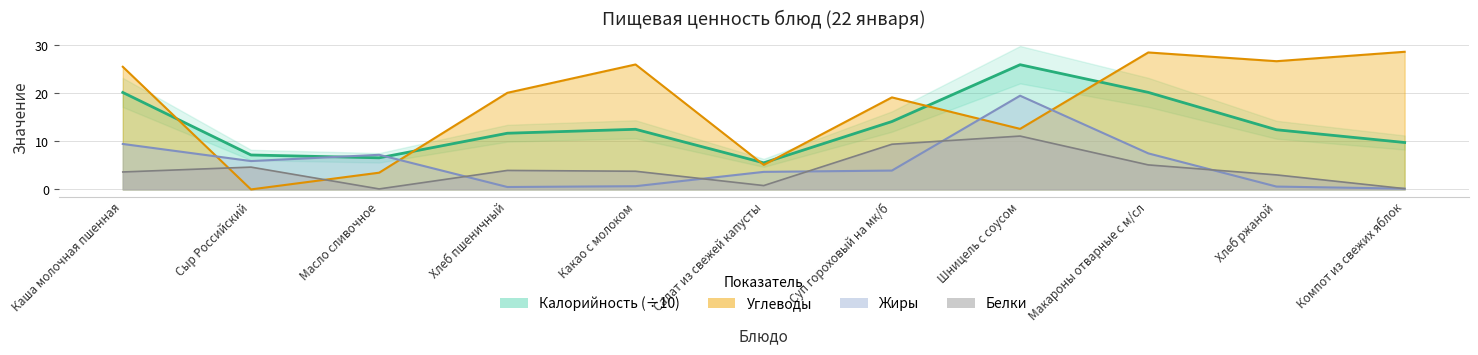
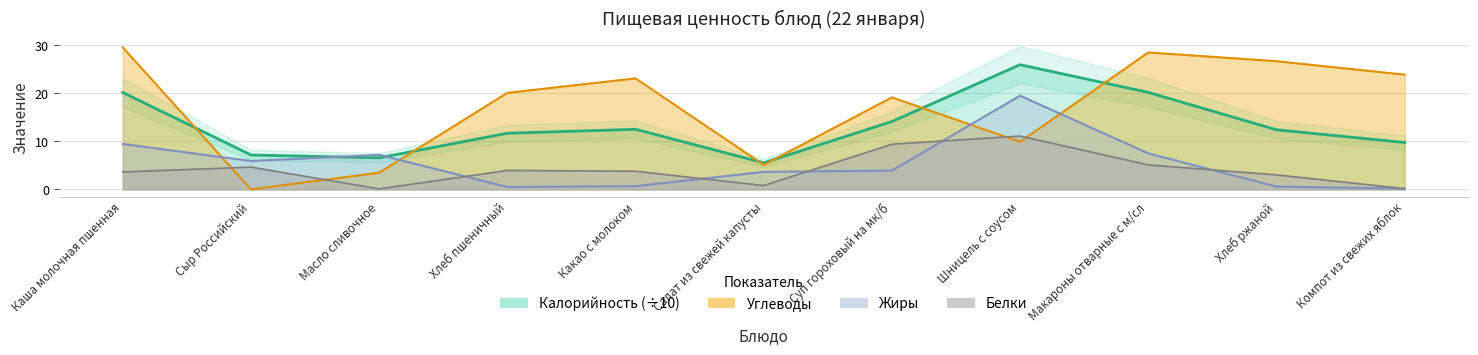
  {
    "Углеводы": {
-     "Каша молочная пшенная": 26,
+     "Каша молочная пшенная": 30,
      "Сыр Российский": 0,
      "Масло сливочное": 3,
      "Хлеб пшеничный": 20,
-     "Какао с молоком": 26,
+     "Какао с молоком": 23,
      "Суп гороховый на мк/б": 19,
-     "Шницель с соусом": 13,
+     "Шницель с соусом": 10,
      "Макароны отварные с м/сл": 29,
      "Хлеб ржаной": 27,
-     "Компот из свежих яблок": 29
+     "Компот из свежих яблок": 24
    }
  }
